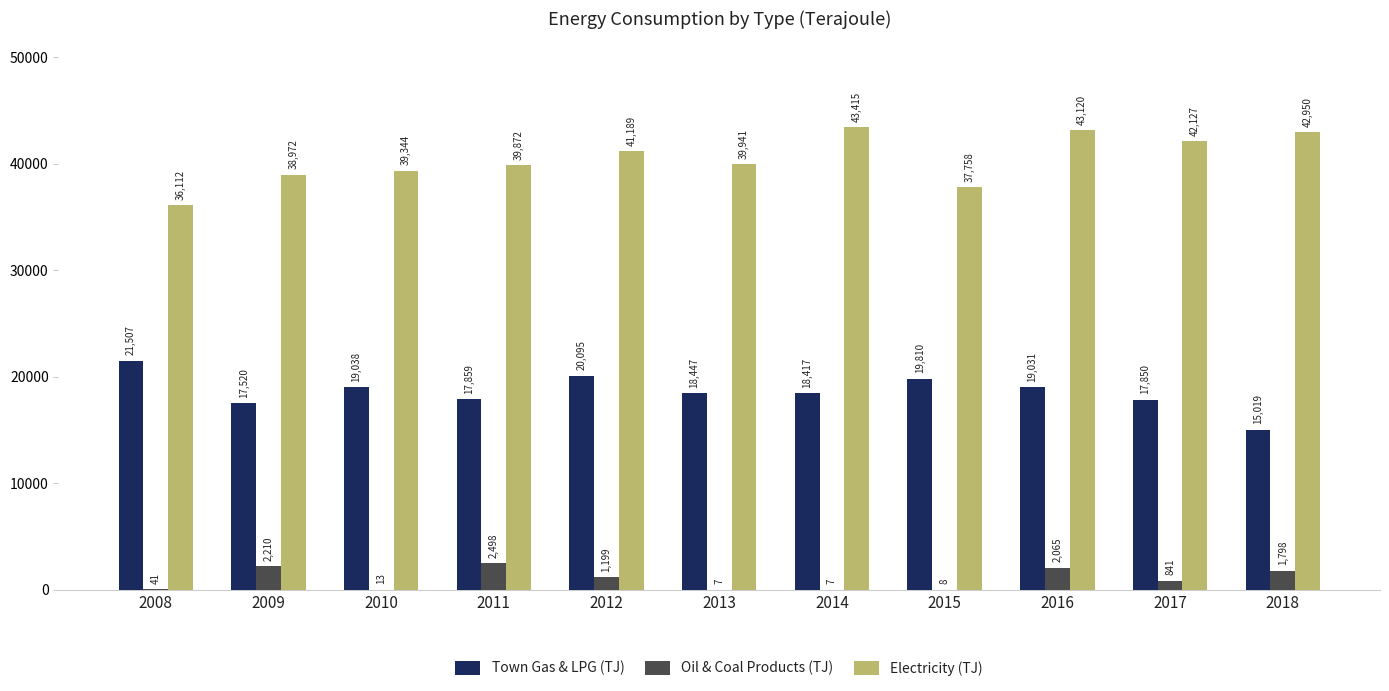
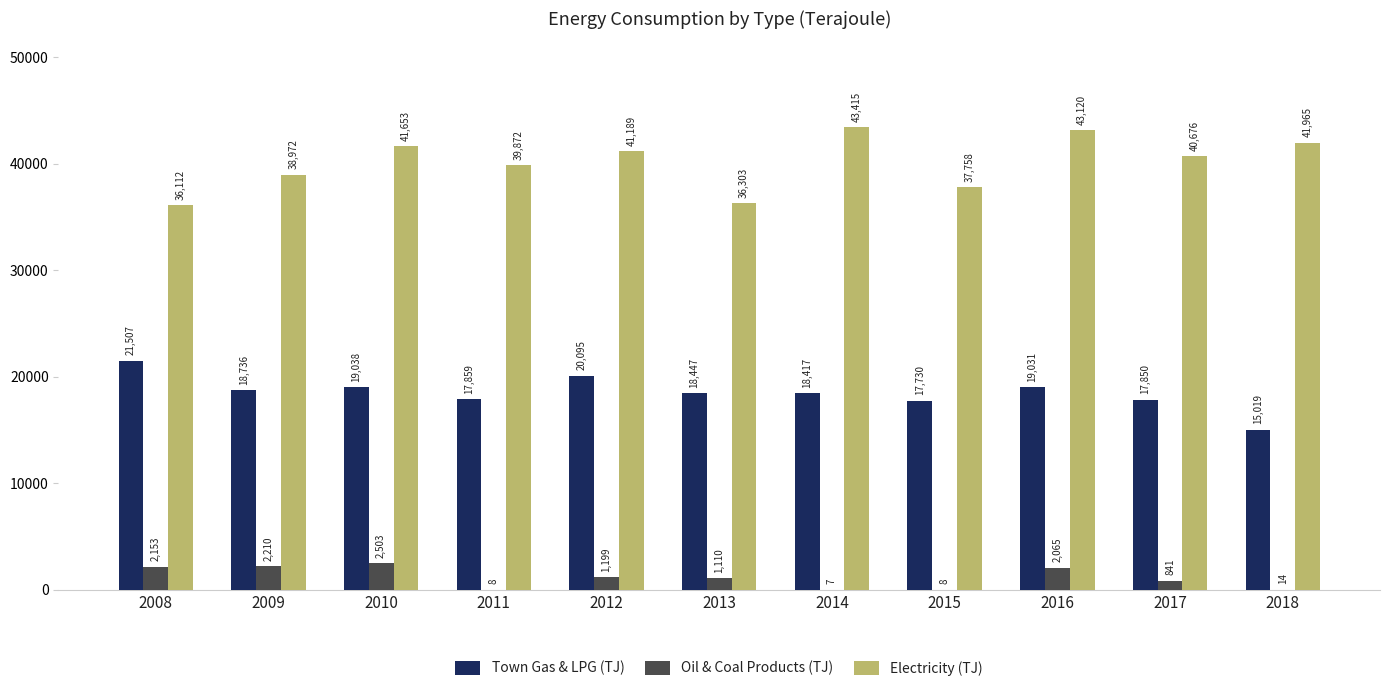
  {
    "Town Gas & LPG (TJ)": {
      "2008": "21,507",
-     "2009": "17,520",
+     "2009": "18,736",
      "2010": "19,038",
      "2011": "17,859",
      "2012": "20,095",
      "2013": "18,447",
      "2014": "18,417",
-     "2015": "19,810",
+     "2015": "17,730",
      "2016": "19,031",
      "2017": "17,850",
      "2018": "15,019"
    },
    "Oil & Coal Products (TJ)": {
-     "2008": "41",
+     "2008": "2,153",
      "2009": "2,210",
-     "2010": "13",
-     "2011": "2,498",
+     "2010": "2,503",
+     "2011": "8",
      "2012": "1,199",
-     "2013": "7",
+     "2013": "1,110",
      "2014": "7",
      "2015": "8",
      "2016": "2,065",
      "2017": "841",
-     "2018": "1,798"
+     "2018": "14"
    },
    "Electricity (TJ)": {
      "2008": "36,112",
      "2009": "38,972",
-     "2010": "39,344",
+     "2010": "41,653",
      "2011": "39,872",
      "2012": "41,189",
-     "2013": "39,941",
+     "2013": "36,303",
      "2014": "43,415",
      "2015": "37,758",
      "2016": "43,120",
-     "2017": "42,127",
-     "2018": "42,950"
+     "2017": "40,676",
+     "2018": "41,965"
    }
  }
